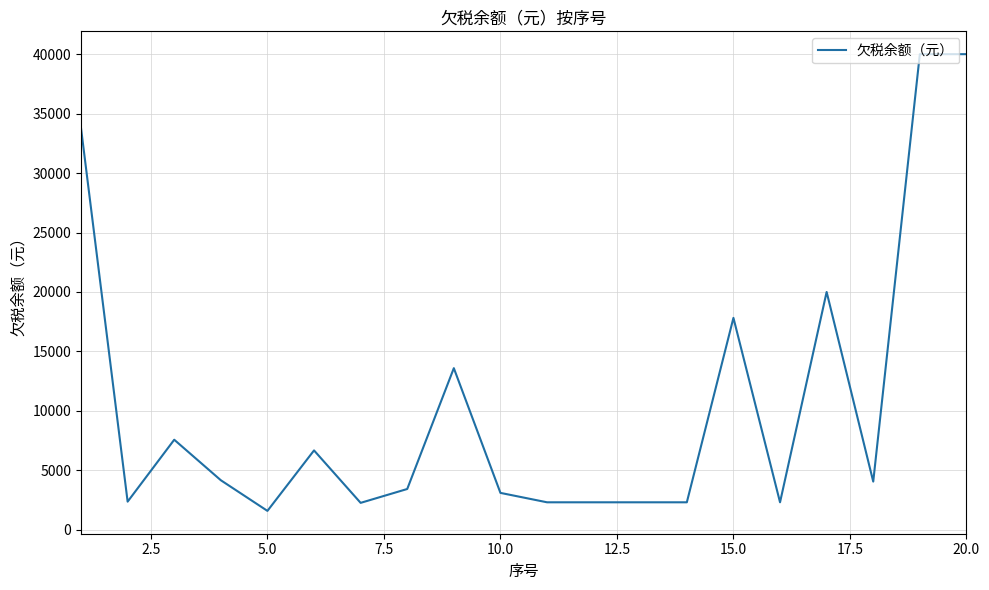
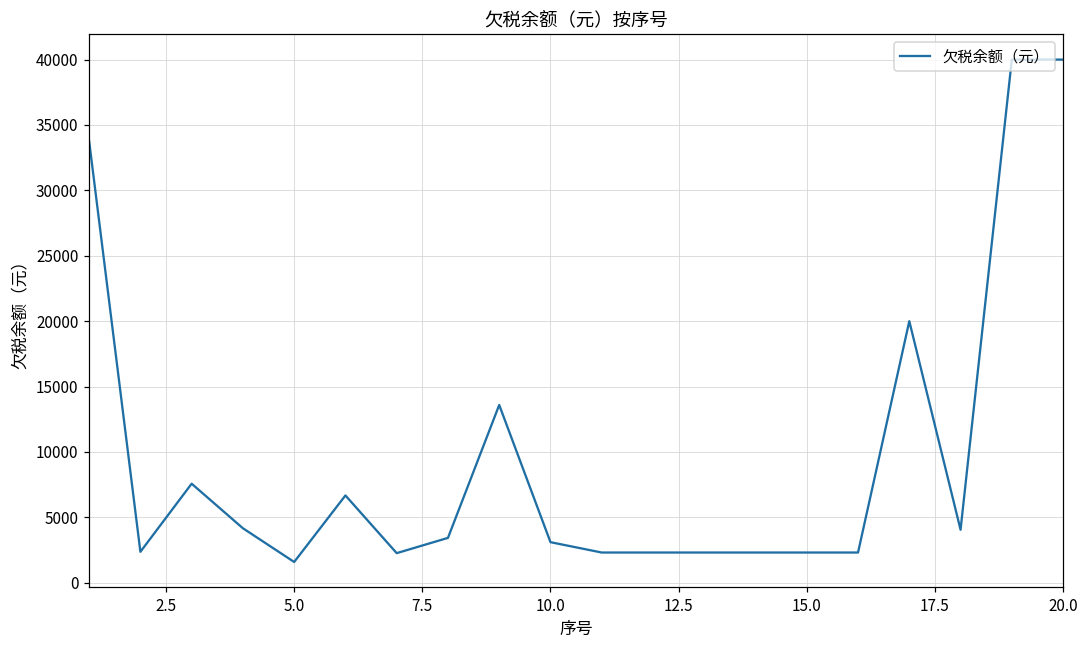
  {
    "5.0": 1600,
    "10.0": 3100,
-   "15.0": 17800,
+   "15.0": 2300,
    "20.0": 40000
  }
